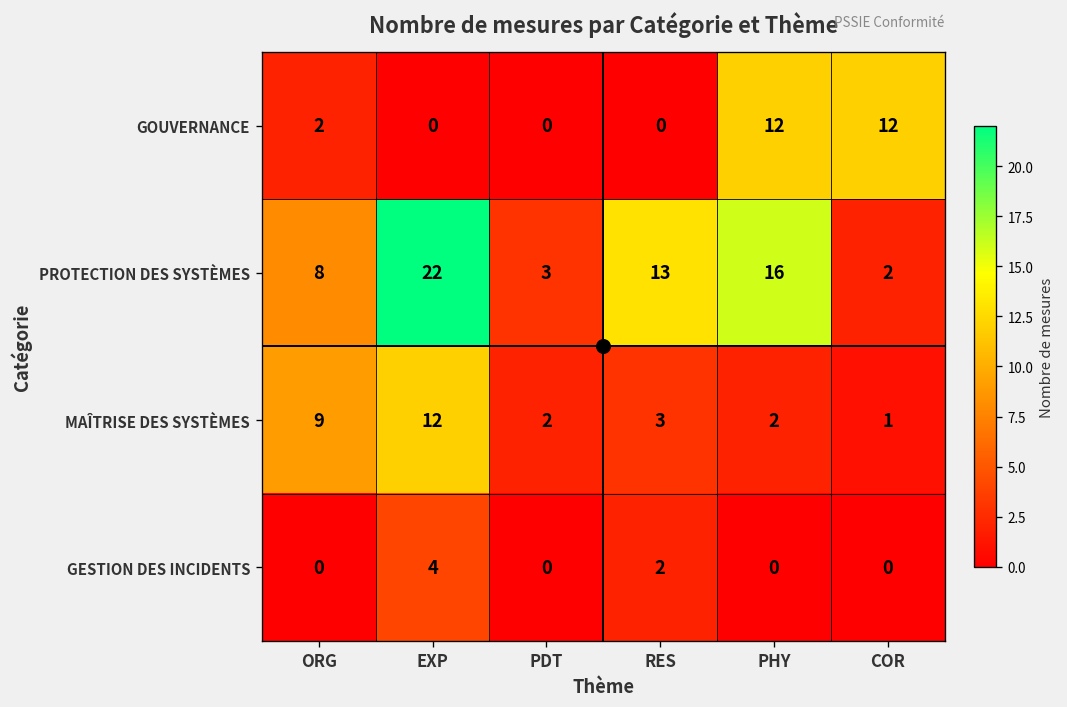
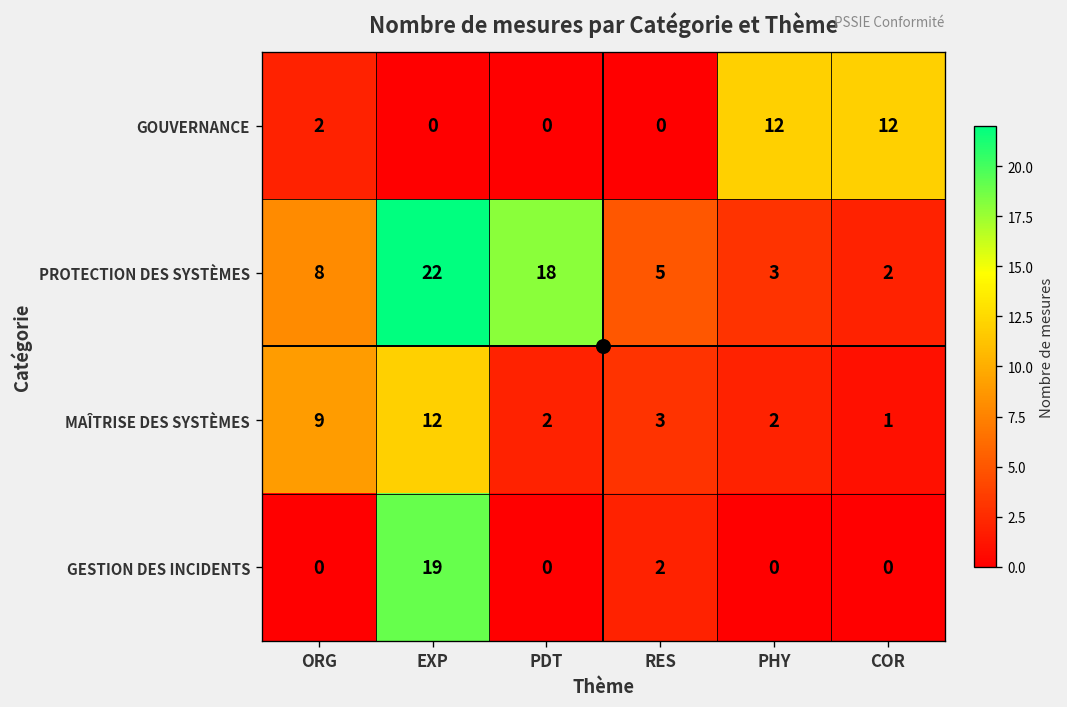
  {
    "GOUVERNANCE": {
      "ORG": 2,
      "EXP": 0,
      "PDT": 0,
      "RES": 0,
      "PHY": 12,
      "COR": 12
    },
    "PROTECTION DES SYSTÈMES": {
      "ORG": 8,
      "EXP": 22,
-     "PDT": 3,
-     "RES": 13,
-     "PHY": 16,
+     "PDT": 18,
+     "RES": 5,
+     "PHY": 3,
      "COR": 2
    },
    "MAÎTRISE DES SYSTÈMES": {
      "ORG": 9,
      "EXP": 12,
      "PDT": 2,
      "RES": 3,
      "PHY": 2,
      "COR": 1
    },
    "GESTION DES INCIDENTS": {
      "ORG": 0,
-     "EXP": 4,
+     "EXP": 19,
      "PDT": 0,
      "RES": 2,
      "PHY": 0,
      "COR": 0
    }
  }
